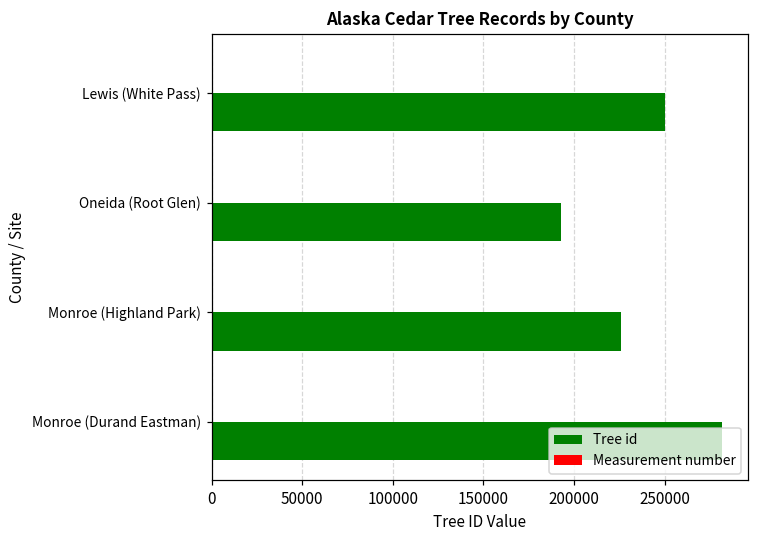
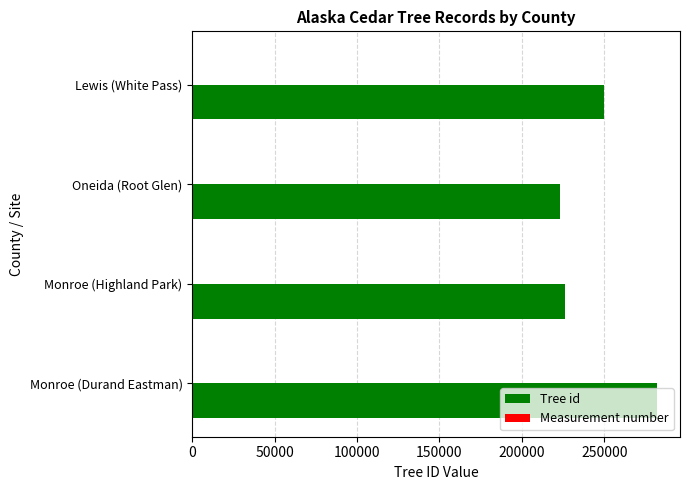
  {
    "Tree id": {
      "Lewis (White Pass)": 250000,
-     "Oneida (Root Glen)": 193000,
+     "Oneida (Root Glen)": 223000,
      "Monroe (Highland Park)": 226000
    }
  }
